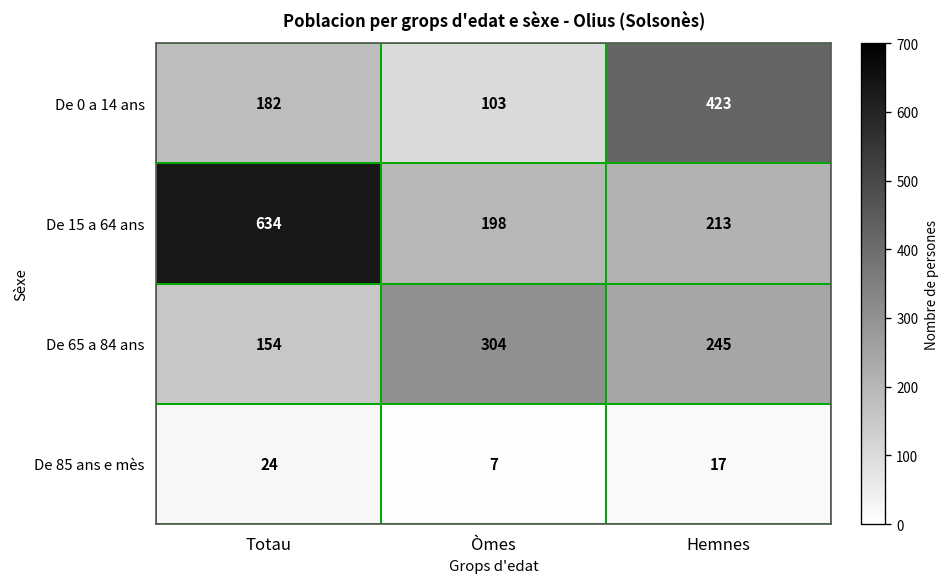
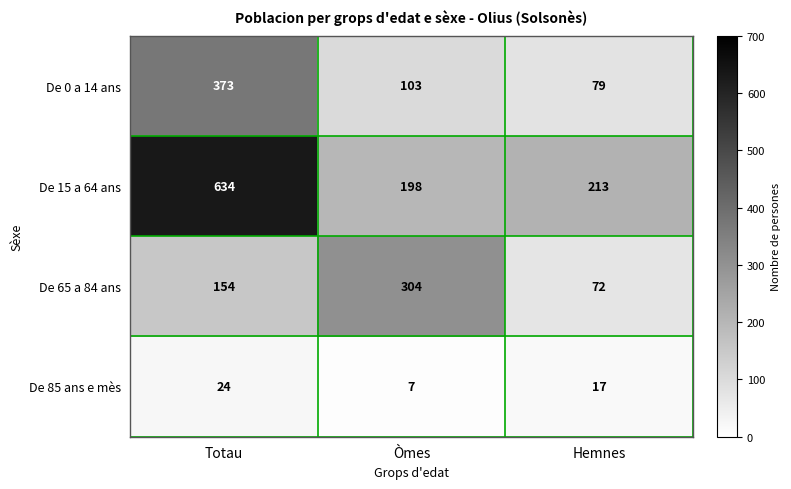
  {
    "De 0 a 14 ans": {
-     "Totau": 182,
+     "Totau": 373,
      "Òmes": 103,
-     "Hemnes": 423
+     "Hemnes": 79
    },
    "De 15 a 64 ans": {
      "Totau": 634,
      "Òmes": 198,
      "Hemnes": 213
    },
    "De 65 a 84 ans": {
      "Totau": 154,
      "Òmes": 304,
-     "Hemnes": 245
+     "Hemnes": 72
    },
    "De 85 ans e mès": {
      "Totau": 24,
      "Òmes": 7,
      "Hemnes": 17
    }
  }
